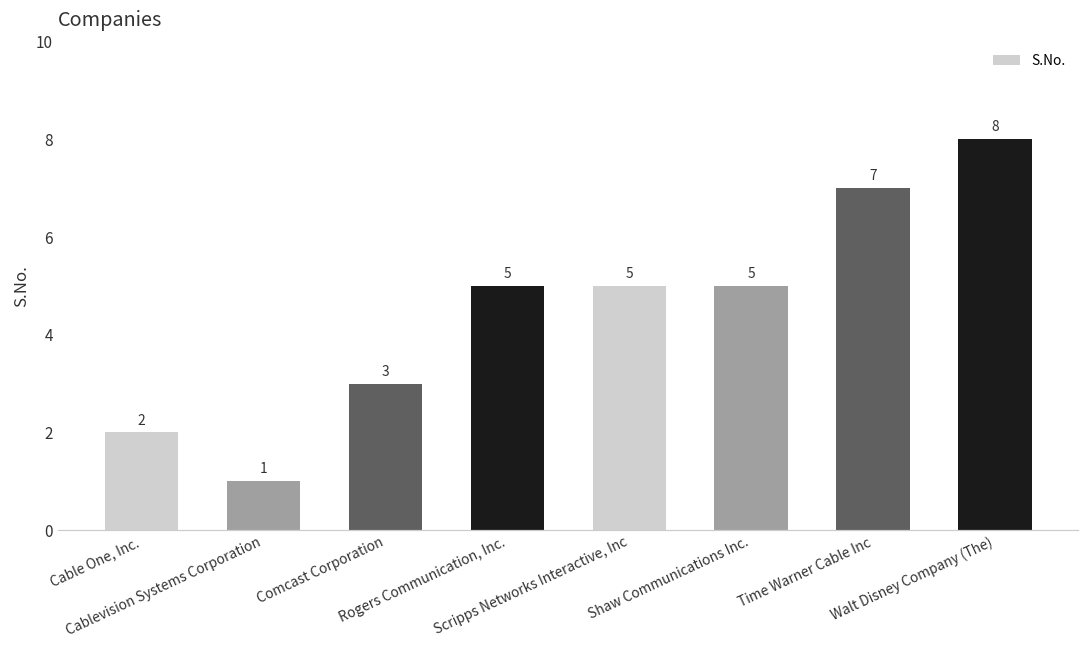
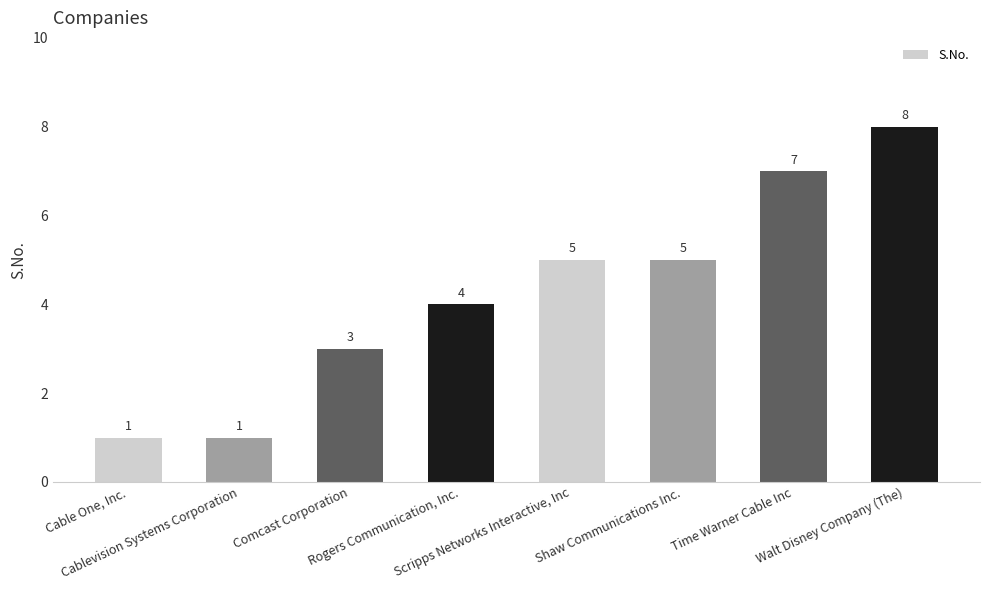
  {
-   "Cable One, Inc.": 2,
+   "Cable One, Inc.": 1,
    "Cablevision Systems Corporation": 1,
    "Comcast Corporation": 3,
-   "Rogers Communication, Inc.": 5,
+   "Rogers Communication, Inc.": 4,
    "Scripps Networks Interactive, Inc": 5,
    "Shaw Communications Inc.": 5,
    "Time Warner Cable Inc": 7,
    "Walt Disney Company (The)": 8
  }
